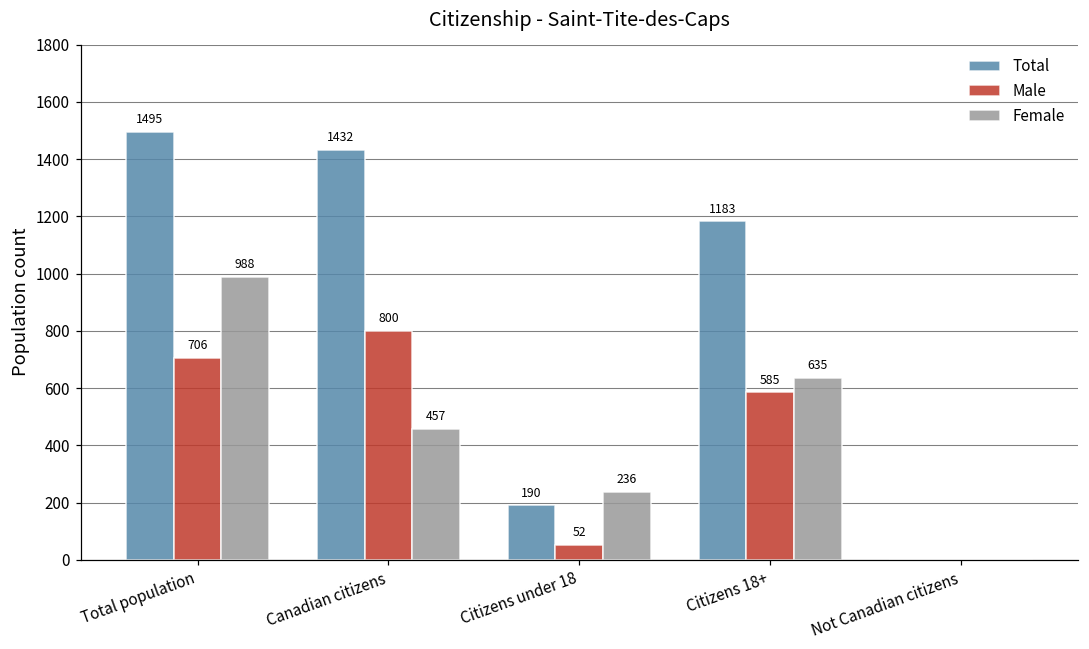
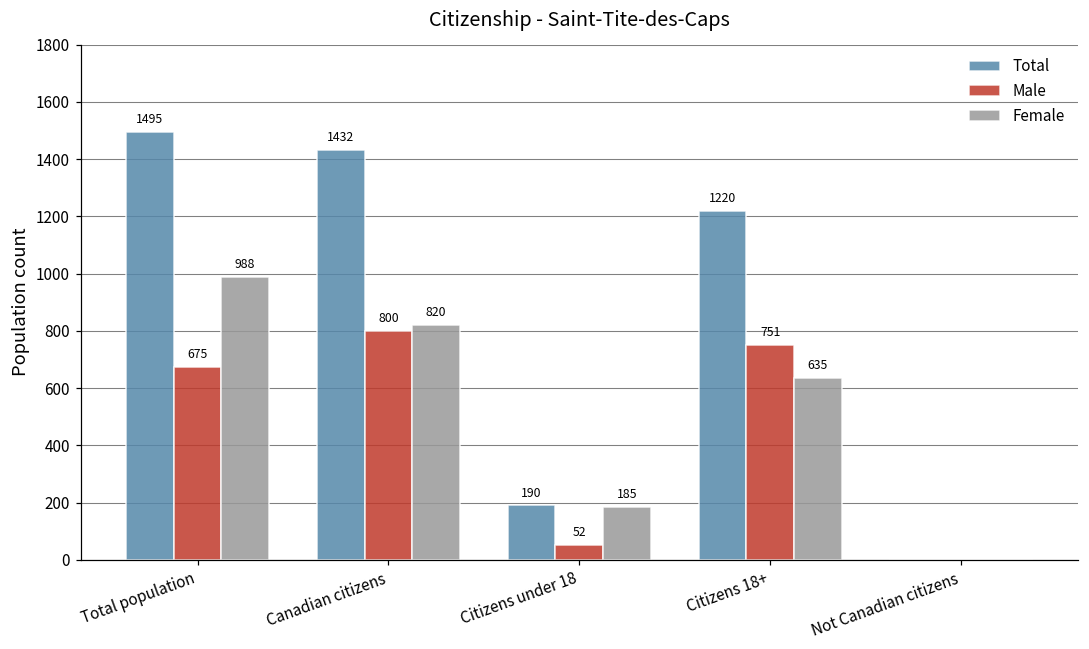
  {
    "Total": {
      "Total population": 1495,
      "Canadian citizens": 1432,
      "Citizens under 18": 190,
-     "Citizens 18+": 1183
+     "Citizens 18+": 1220
    },
    "Male": {
-     "Total population": 706,
+     "Total population": 675,
      "Canadian citizens": 800,
      "Citizens under 18": 52,
-     "Citizens 18+": 585
+     "Citizens 18+": 751
    },
    "Female": {
      "Total population": 988,
-     "Canadian citizens": 457,
-     "Citizens under 18": 236,
+     "Canadian citizens": 820,
+     "Citizens under 18": 185,
      "Citizens 18+": 635
    }
  }
